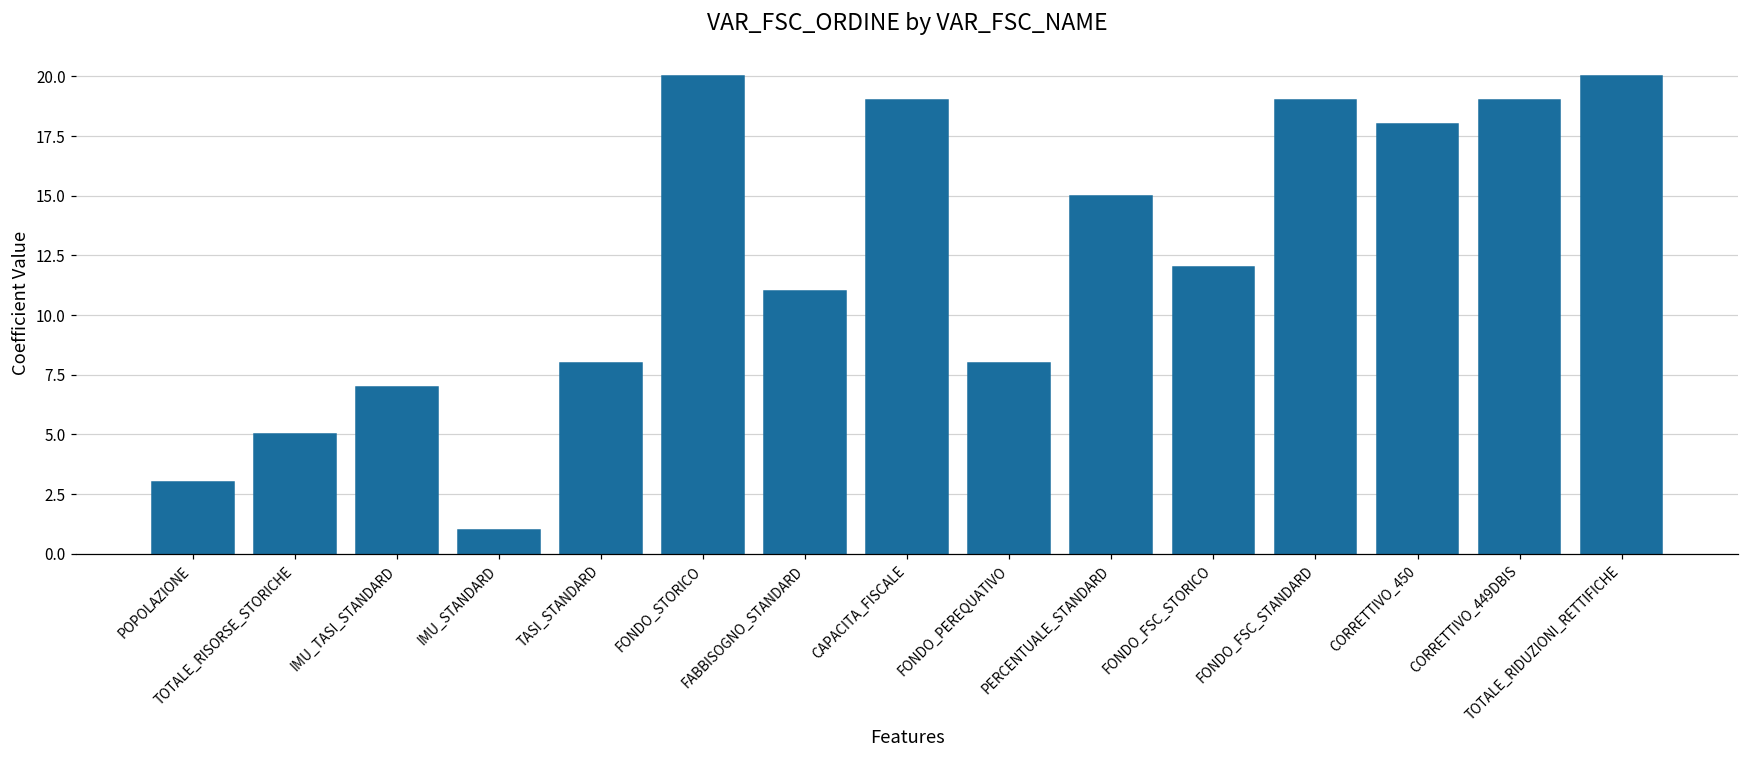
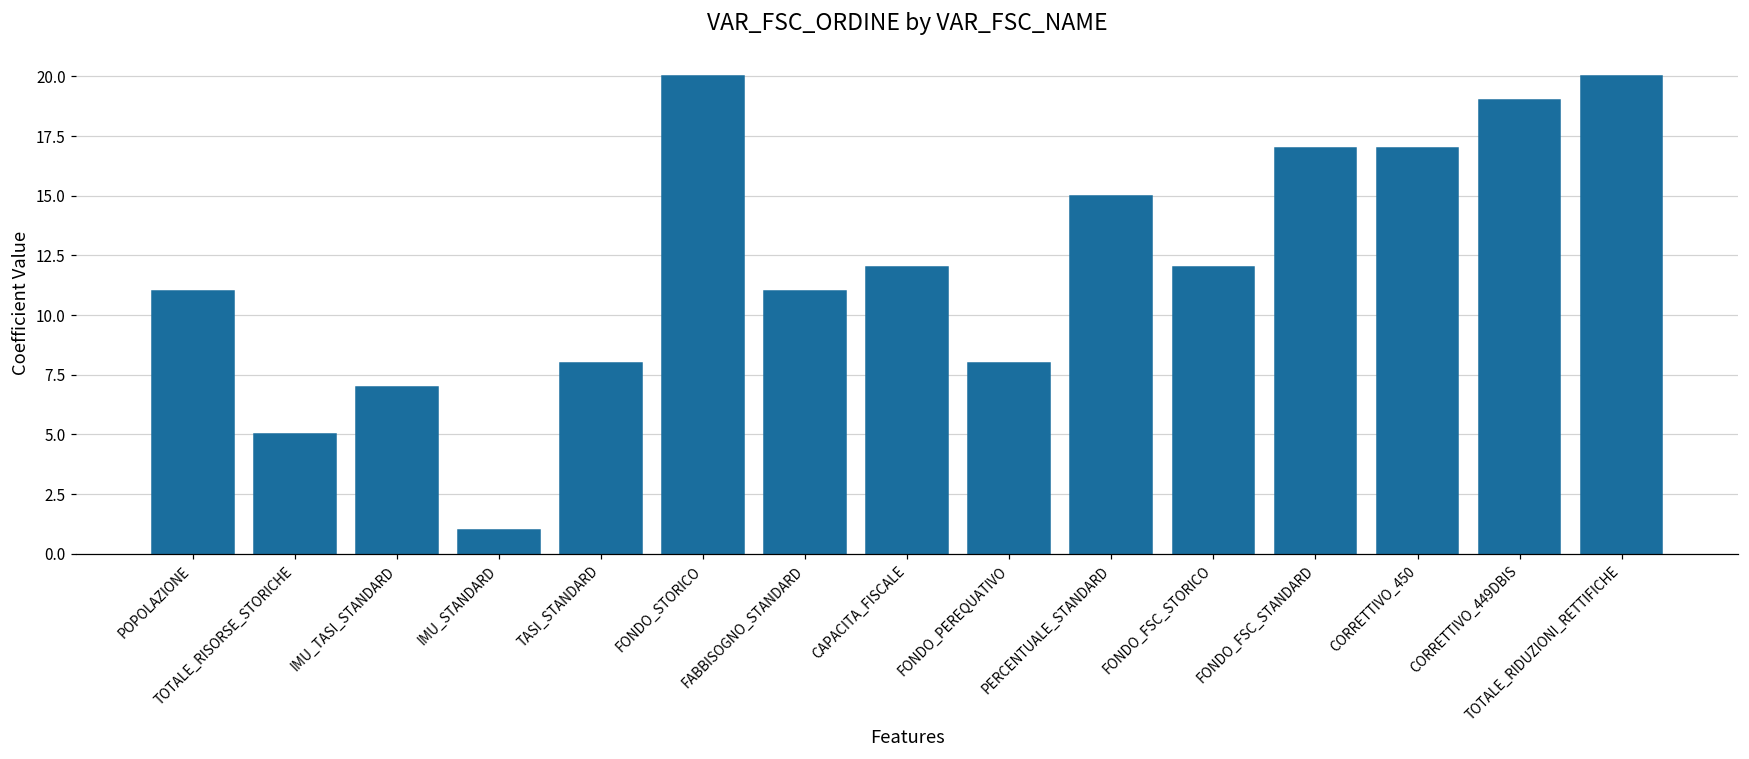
  {
-   "POPOLAZIONE": 3,
+   "POPOLAZIONE": 11,
    "TOTALE_RISORSE_STORICHE": 5,
    "IMU_TASI_STANDARD": 7,
    "IMU_STANDARD": 1,
    "TASI_STANDARD": 8,
    "FONDO_STORICO": 20,
    "FABBISOGNO_STANDARD": 11,
-   "CAPACITA_FISCALE": 19,
+   "CAPACITA_FISCALE": 12,
    "FONDO_PEREQUATIVO": 8,
    "PERCENTUALE_STANDARD": 15,
    "FONDO_FSC_STORICO": 12,
-   "FONDO_FSC_STANDARD": 19,
-   "CORRETTIVO_450": 18,
+   "FONDO_FSC_STANDARD": 17,
+   "CORRETTIVO_450": 17,
    "CORRETTIVO_449DBIS": 19,
    "TOTALE_RIDUZIONI_RETTIFICHE": 20
  }
